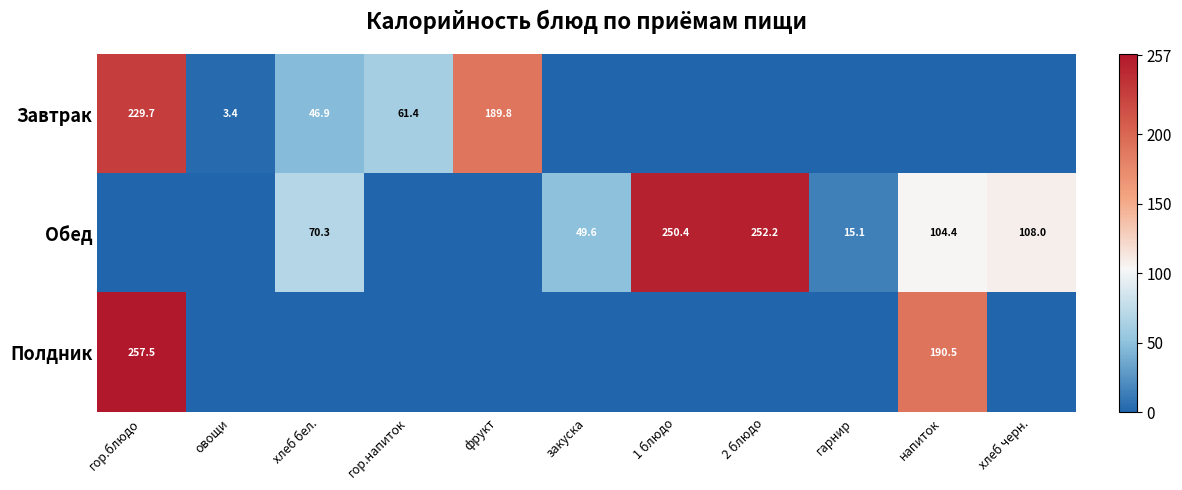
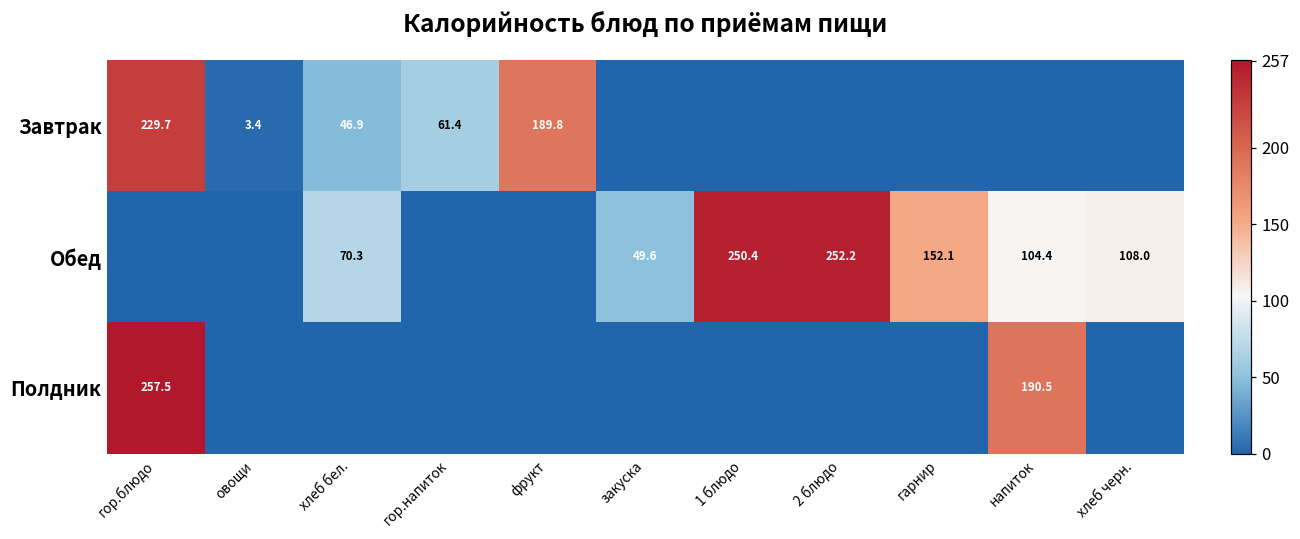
  {
    "Завтрак": {
      "гор.блюдо": 229.7,
      "овощи": 3.4,
      "хлеб бел.": 46.9,
      "гор.напиток": 61.4,
      "фрукт": 189.8
    },
    "Обед": {
      "хлеб бел.": 70.3,
      "закуска": 49.6,
      "1 блюдо": 250.4,
      "2 блюдо": 252.2,
-     "гарнир": 15.1,
+     "гарнир": 152.1,
      "напиток": 104.4,
      "хлеб черн.": 108.0
    },
    "Полдник": {
      "гор.блюдо": 257.5,
      "напиток": 190.5
    }
  }
